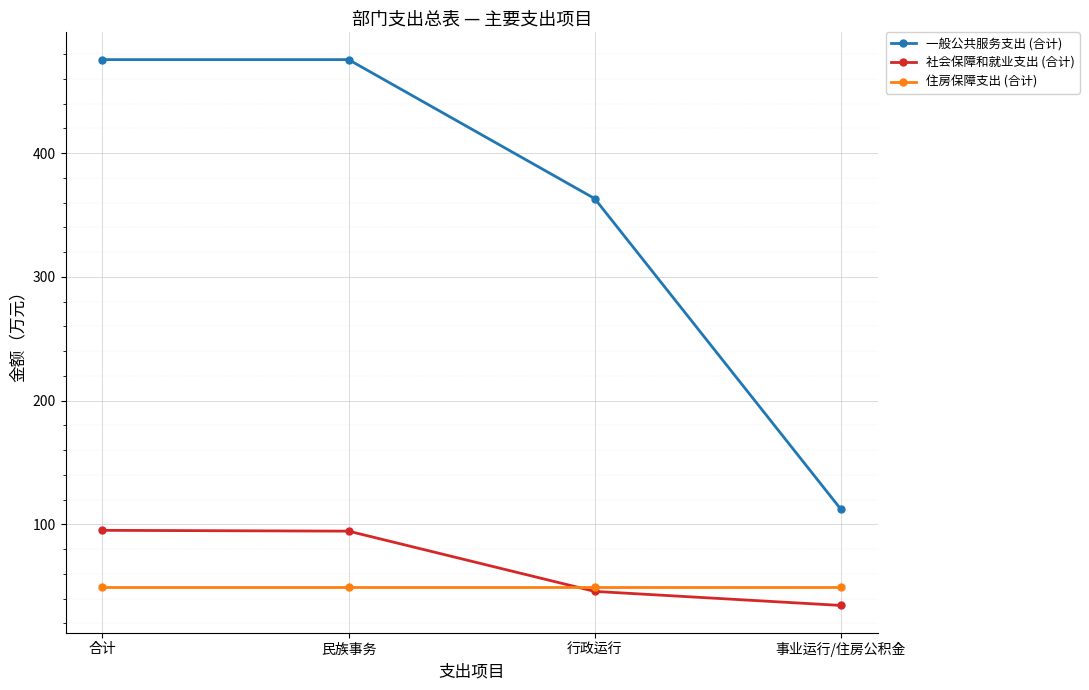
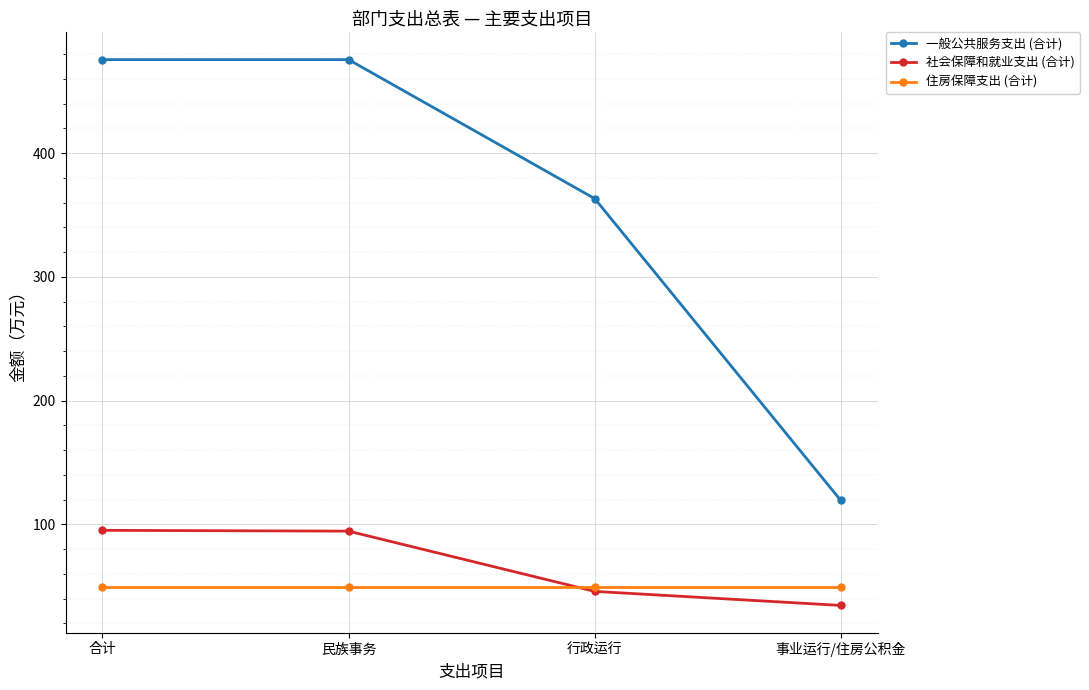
  {
    "一般公共服务支出 (合计)": {
      "合计": 476,
      "民族事务": 476,
      "行政运行": 363,
-     "事业运行/住房公积金": 112
+     "事业运行/住房公积金": 119
    },
    "社会保障和就业支出 (合计)": {
      "合计": 95,
      "民族事务": 95,
      "行政运行": 46,
      "事业运行/住房公积金": 35
    },
    "住房保障支出 (合计)": {
      "合计": 50,
      "民族事务": 50,
      "行政运行": 50,
      "事业运行/住房公积金": 50
    }
  }
